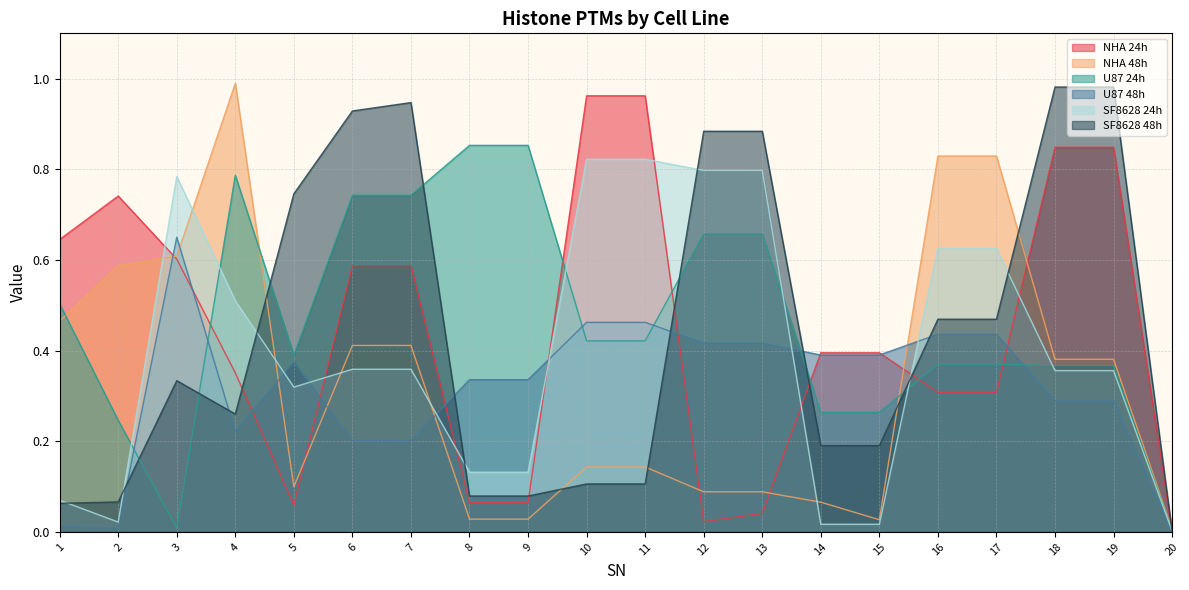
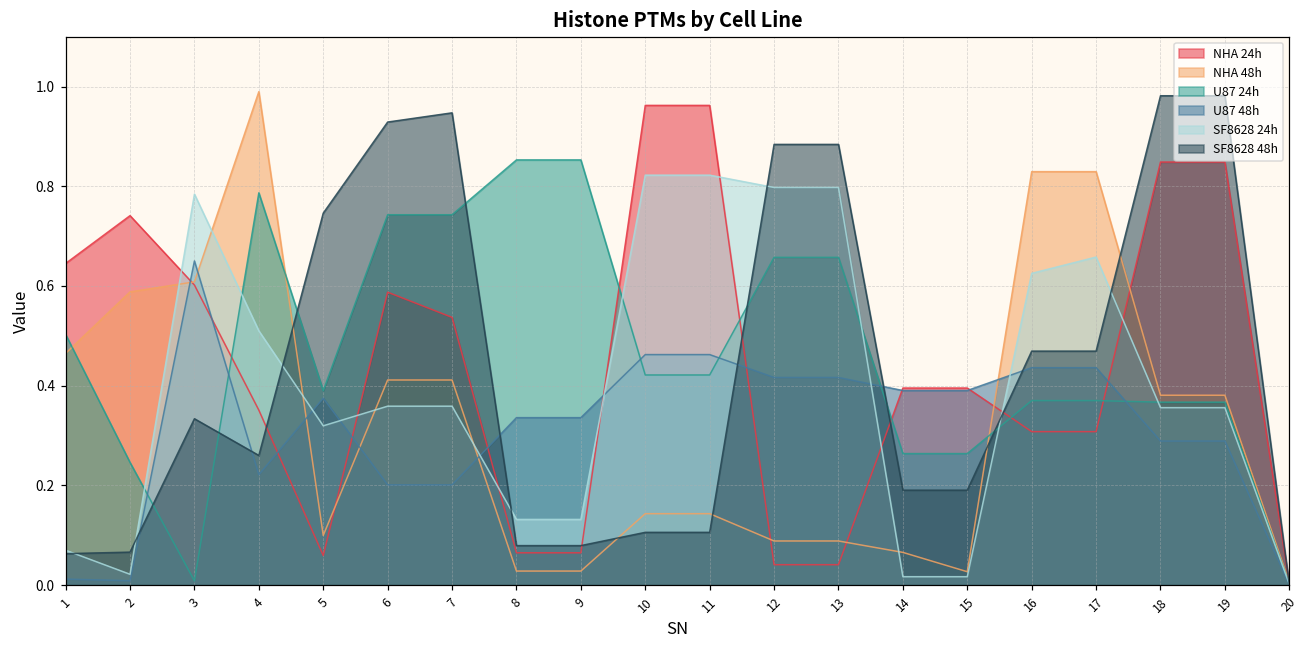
  {
    "NHA 24h": {
      "1": 0.65,
      "2": 0.74,
      "3": 0.60,
      "4": 0.35,
      "5": 0.06,
      "6": 0.59,
-     "7": 0.59,
+     "7": 0.54,
      "8": 0.06,
      "9": 0.06,
      "10": 0.96,
      "11": 0.96,
-     "12": 0.02,
+     "12": 0.04,
      "13": 0.04,
      "16": 0.31,
      "17": 0.31,
      "18": 0.85,
      "19": 0.85
    },
    "NHA 48h": {
      "1": 0.46,
      "2": 0.59,
      "3": 0.61,
      "4": 0.99,
      "5": 0.10,
      "6": 0.41,
      "7": 0.41,
      "8": 0.03,
      "9": 0.03,
      "10": 0.14,
      "11": 0.14,
      "12": 0.09,
      "13": 0.09,
      "14": 0.07,
      "15": 0.03,
      "16": 0.83,
      "17": 0.83,
      "18": 0.38,
      "19": 0.38
    },
    "SF8628 24h": {
      "1": 0.07,
      "2": 0.02,
      "3": 0.78,
      "4": 0.51,
      "5": 0.32,
      "6": 0.36,
      "7": 0.36,
      "8": 0.13,
      "9": 0.13,
      "10": 0.82,
      "11": 0.82,
      "12": 0.80,
      "13": 0.80,
      "14": 0.02,
      "15": 0.02,
      "16": 0.63,
-     "17": 0.63,
+     "17": 0.66,
      "18": 0.36,
      "19": 0.36
    },
    "SF8628 48h": {
      "1": 0.06,
      "2": 0.07,
      "3": 0.33,
      "4": 0.26,
      "5": 0.75,
      "6": 0.93,
      "7": 0.95,
      "8": 0.08,
      "9": 0.08,
      "10": 0.11,
      "11": 0.11,
      "12": 0.88,
      "13": 0.88,
      "14": 0.19,
      "15": 0.19,
      "16": 0.47,
      "17": 0.47,
      "18": 0.98
    }
  }
